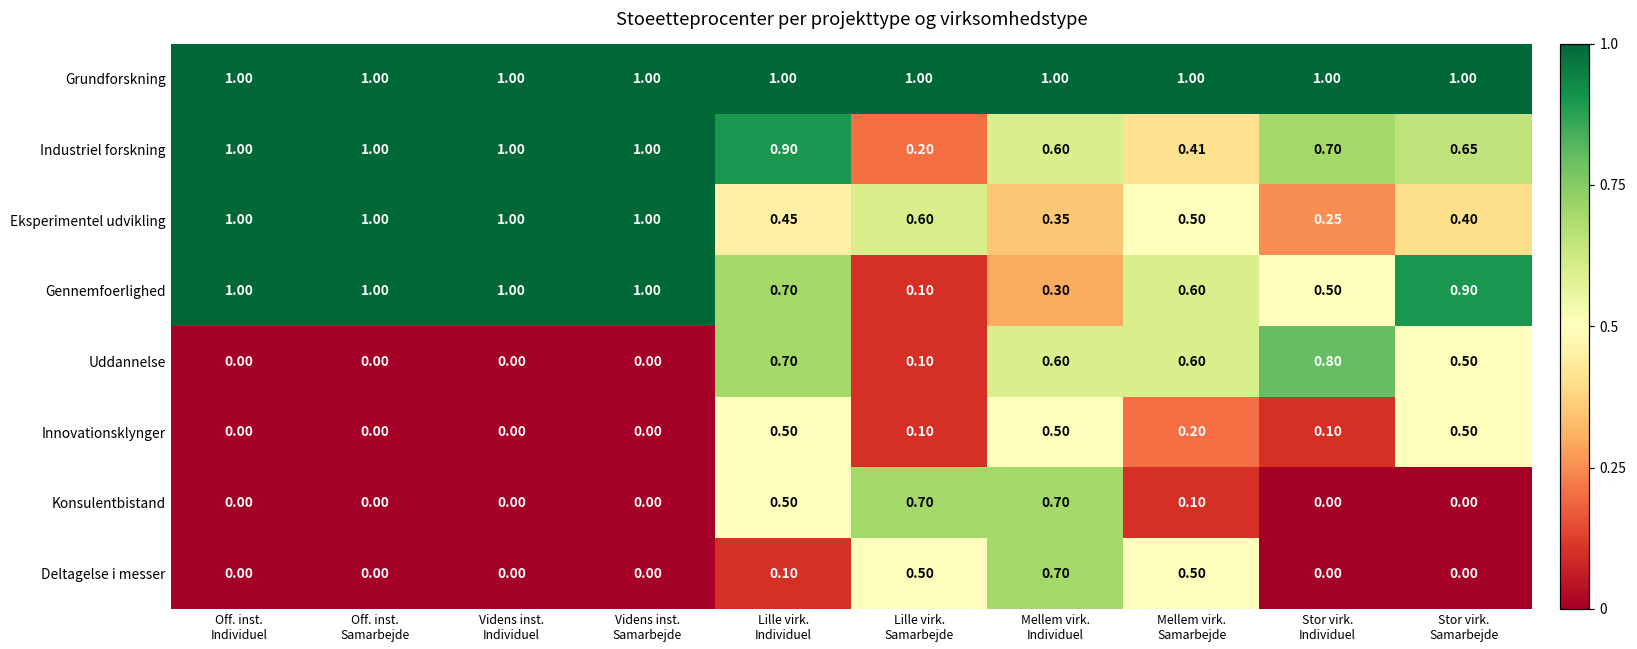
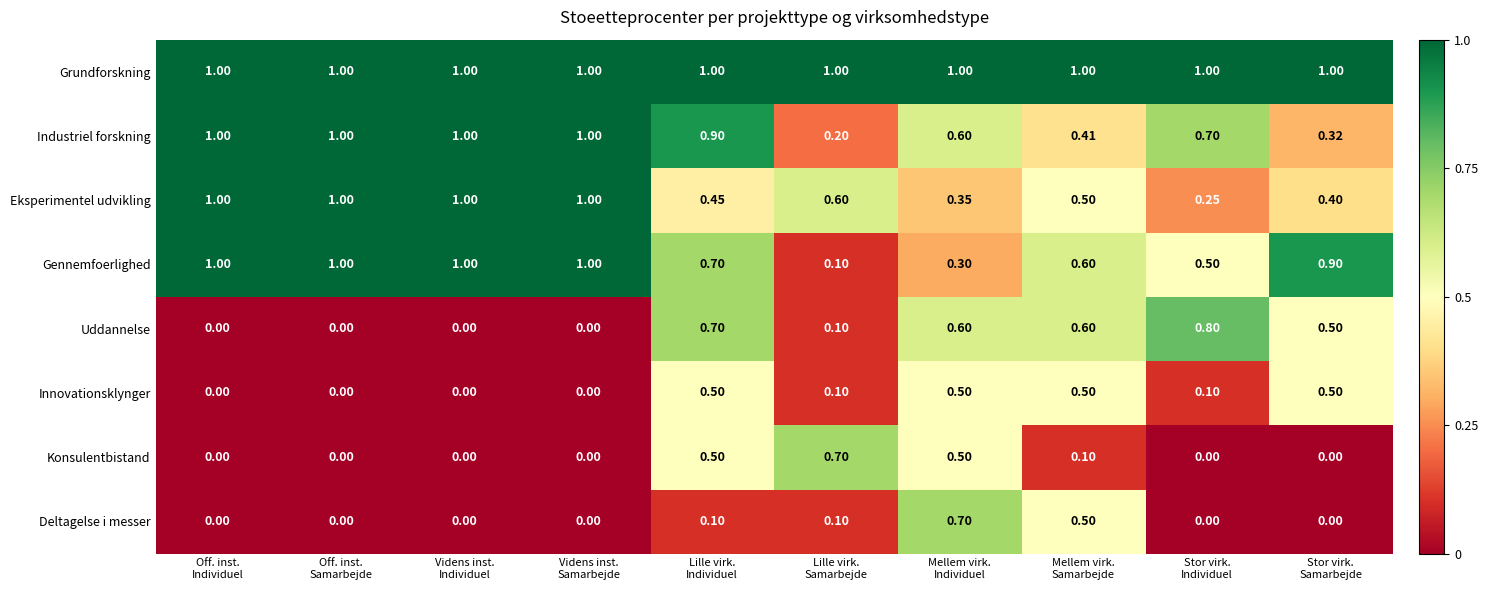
  {
    "Grundforskning": {
      "Off. inst. Individuel": 1.00,
      "Off. inst. Samarbejde": 1.00,
      "Videns inst. Individuel": 1.00,
      "Videns inst. Samarbejde": 1.00,
      "Lille virk. Individuel": 1.00,
      "Lille virk. Samarbejde": 1.00,
      "Mellem virk. Individuel": 1.00,
      "Mellem virk. Samarbejde": 1.00,
      "Stor virk. Individuel": 1.00,
      "Stor virk. Samarbejde": 1.00
    },
    "Industriel forskning": {
      "Off. inst. Individuel": 1.00,
      "Off. inst. Samarbejde": 1.00,
      "Videns inst. Individuel": 1.00,
      "Videns inst. Samarbejde": 1.00,
      "Lille virk. Individuel": 0.90,
      "Lille virk. Samarbejde": 0.20,
      "Mellem virk. Individuel": 0.60,
      "Mellem virk. Samarbejde": 0.41,
      "Stor virk. Individuel": 0.70,
-     "Stor virk. Samarbejde": 0.65
+     "Stor virk. Samarbejde": 0.32
    },
    "Eksperimentel udvikling": {
      "Off. inst. Individuel": 1.00,
      "Off. inst. Samarbejde": 1.00,
      "Videns inst. Individuel": 1.00,
      "Videns inst. Samarbejde": 1.00,
      "Lille virk. Individuel": 0.45,
      "Lille virk. Samarbejde": 0.60,
      "Mellem virk. Individuel": 0.35,
      "Mellem virk. Samarbejde": 0.50,
      "Stor virk. Individuel": 0.25,
      "Stor virk. Samarbejde": 0.40
    },
    "Gennemfoerlighed": {
      "Off. inst. Individuel": 1.00,
      "Off. inst. Samarbejde": 1.00,
      "Videns inst. Individuel": 1.00,
      "Videns inst. Samarbejde": 1.00,
      "Lille virk. Individuel": 0.70,
      "Lille virk. Samarbejde": 0.10,
      "Mellem virk. Individuel": 0.30,
      "Mellem virk. Samarbejde": 0.60,
      "Stor virk. Individuel": 0.50,
      "Stor virk. Samarbejde": 0.90
    },
    "Uddannelse": {
      "Off. inst. Individuel": 0.00,
      "Off. inst. Samarbejde": 0.00,
      "Videns inst. Individuel": 0.00,
      "Videns inst. Samarbejde": 0.00,
      "Lille virk. Individuel": 0.70,
      "Lille virk. Samarbejde": 0.10,
      "Mellem virk. Individuel": 0.60,
      "Mellem virk. Samarbejde": 0.60,
      "Stor virk. Individuel": 0.80,
      "Stor virk. Samarbejde": 0.50
    },
    "Innovationsklynger": {
      "Off. inst. Individuel": 0.00,
      "Off. inst. Samarbejde": 0.00,
      "Videns inst. Individuel": 0.00,
      "Videns inst. Samarbejde": 0.00,
      "Lille virk. Individuel": 0.50,
      "Lille virk. Samarbejde": 0.10,
      "Mellem virk. Individuel": 0.50,
-     "Mellem virk. Samarbejde": 0.20,
+     "Mellem virk. Samarbejde": 0.50,
      "Stor virk. Individuel": 0.10,
      "Stor virk. Samarbejde": 0.50
    },
    "Konsulentbistand": {
      "Off. inst. Individuel": 0.00,
      "Off. inst. Samarbejde": 0.00,
      "Videns inst. Individuel": 0.00,
      "Videns inst. Samarbejde": 0.00,
      "Lille virk. Individuel": 0.50,
      "Lille virk. Samarbejde": 0.70,
-     "Mellem virk. Individuel": 0.70,
+     "Mellem virk. Individuel": 0.50,
      "Mellem virk. Samarbejde": 0.10,
      "Stor virk. Individuel": 0.00,
      "Stor virk. Samarbejde": 0.00
    },
    "Deltagelse i messer": {
      "Off. inst. Individuel": 0.00,
      "Off. inst. Samarbejde": 0.00,
      "Videns inst. Individuel": 0.00,
      "Videns inst. Samarbejde": 0.00,
      "Lille virk. Individuel": 0.10,
-     "Lille virk. Samarbejde": 0.50,
+     "Lille virk. Samarbejde": 0.10,
      "Mellem virk. Individuel": 0.70,
      "Mellem virk. Samarbejde": 0.50,
      "Stor virk. Individuel": 0.00,
      "Stor virk. Samarbejde": 0.00
    }
  }
